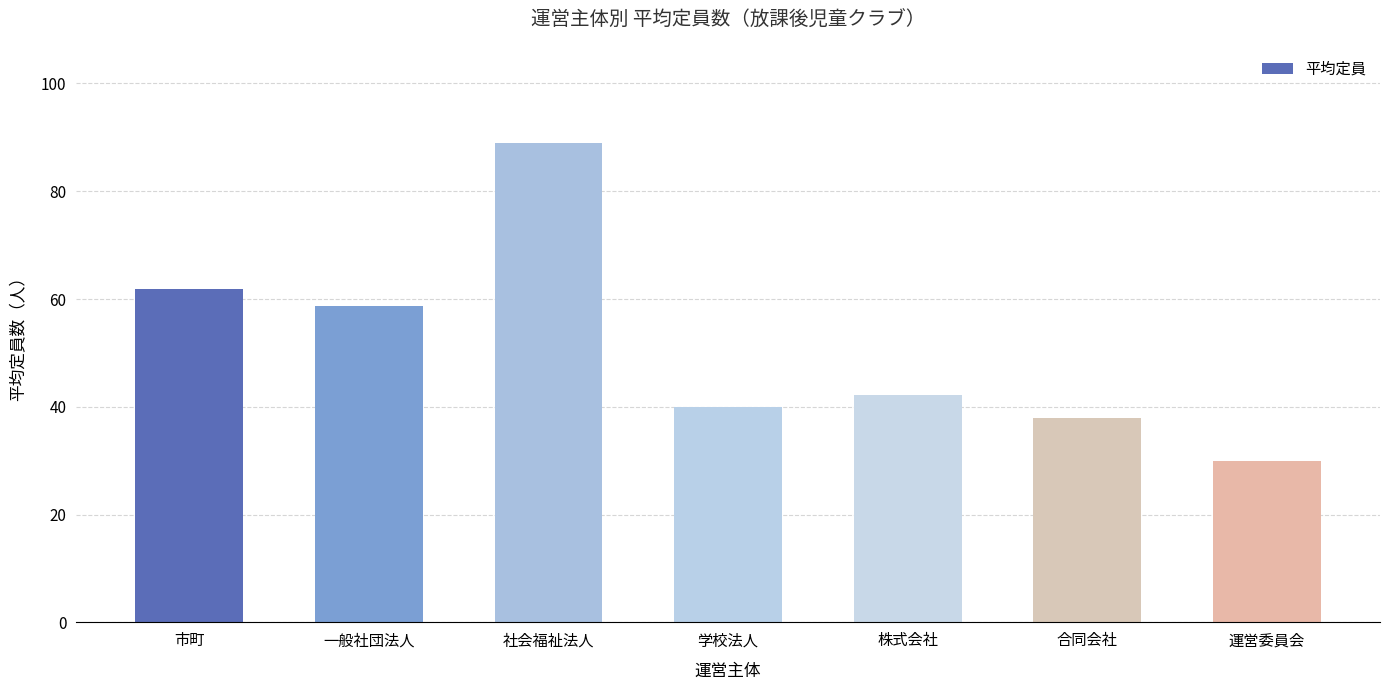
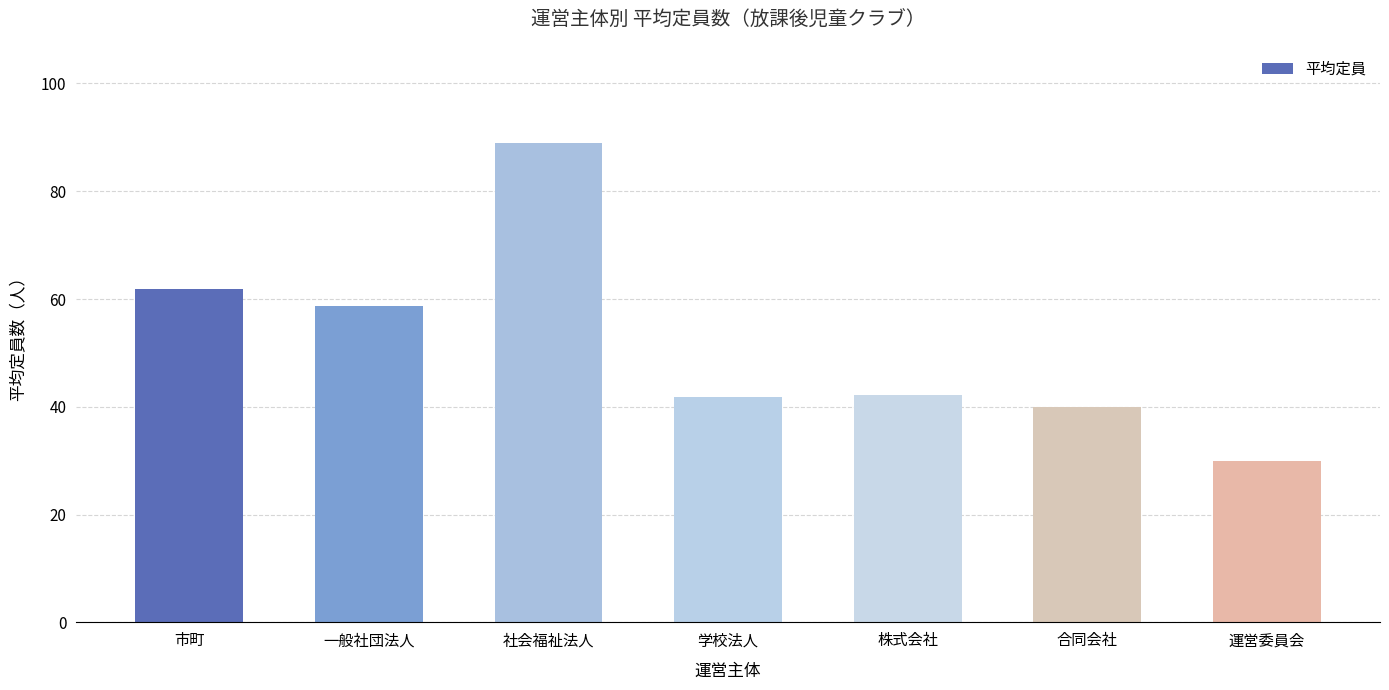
  {
    "市町": 62,
    "一般社団法人": 59,
    "社会福祉法人": 89,
-   "学校法人": 40,
+   "学校法人": 42,
    "株式会社": 42,
-   "合同会社": 38,
+   "合同会社": 40,
    "運営委員会": 30
  }
